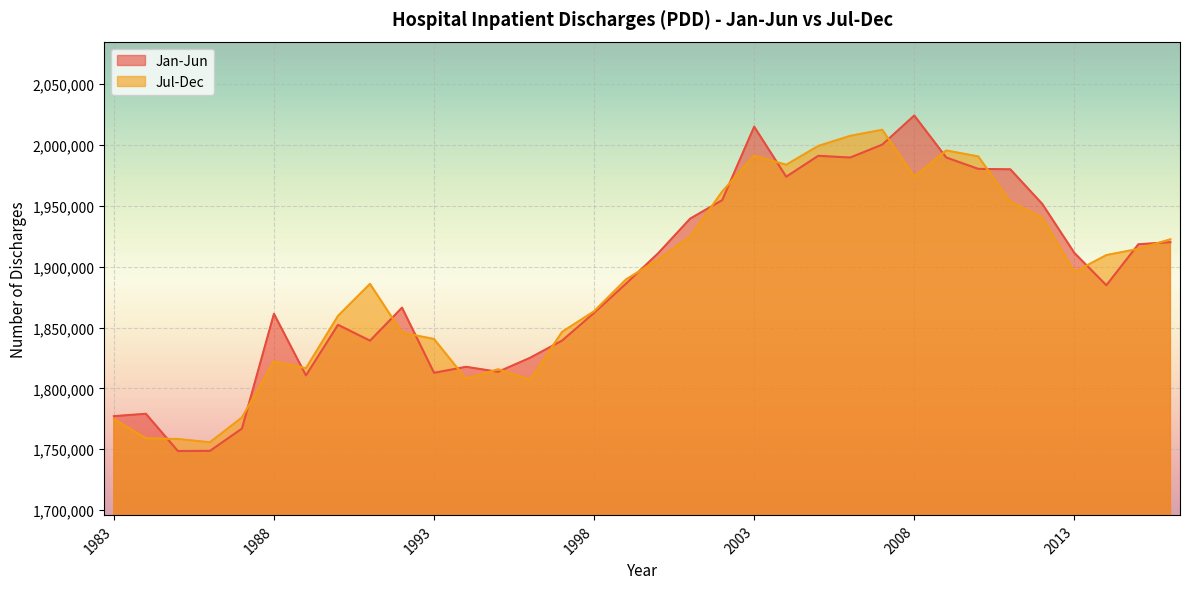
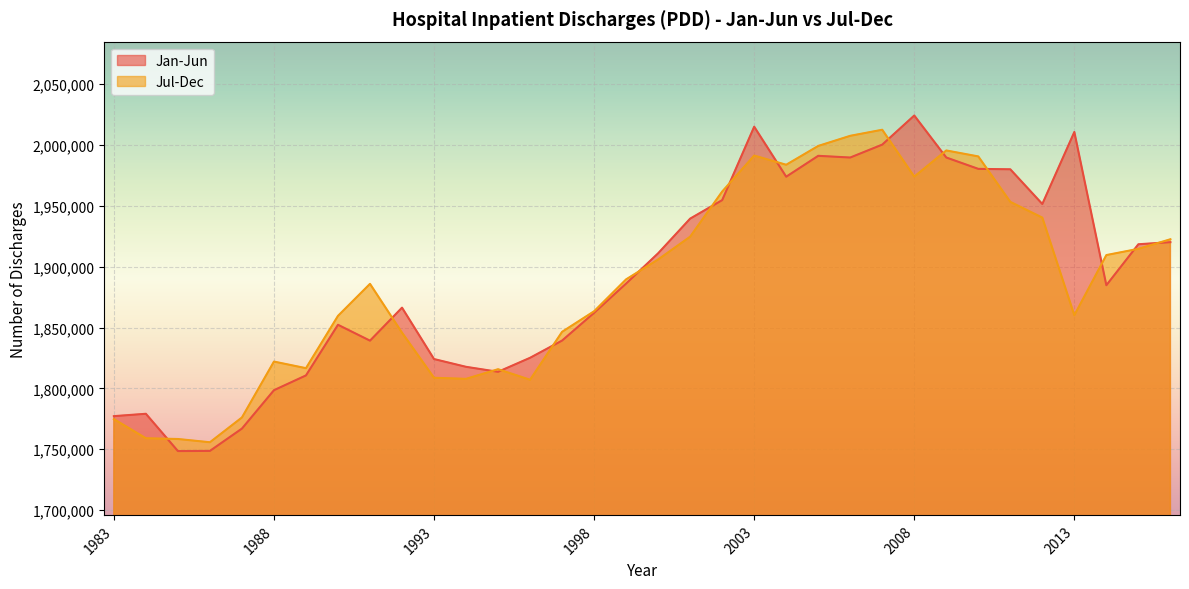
  {
    "Jan-Jun": {
      "1983": "1,777,000",
-     "1988": "1,861,000",
-     "1993": "1,813,000",
+     "1988": "1,798,000",
+     "1993": "1,824,000",
      "2003": "2,015,000",
      "2008": "2,024,000",
-     "2013": "1,911,000"
+     "2013": "2,011,000"
    },
    "Jul-Dec": {
      "1983": "1,775,000",
      "1988": "1,822,000",
-     "1993": "1,841,000",
+     "1993": "1,809,000",
      "2003": "1,991,000",
      "2008": "1,974,000",
-     "2013": "1,896,000"
+     "2013": "1,860,000"
    }
  }
